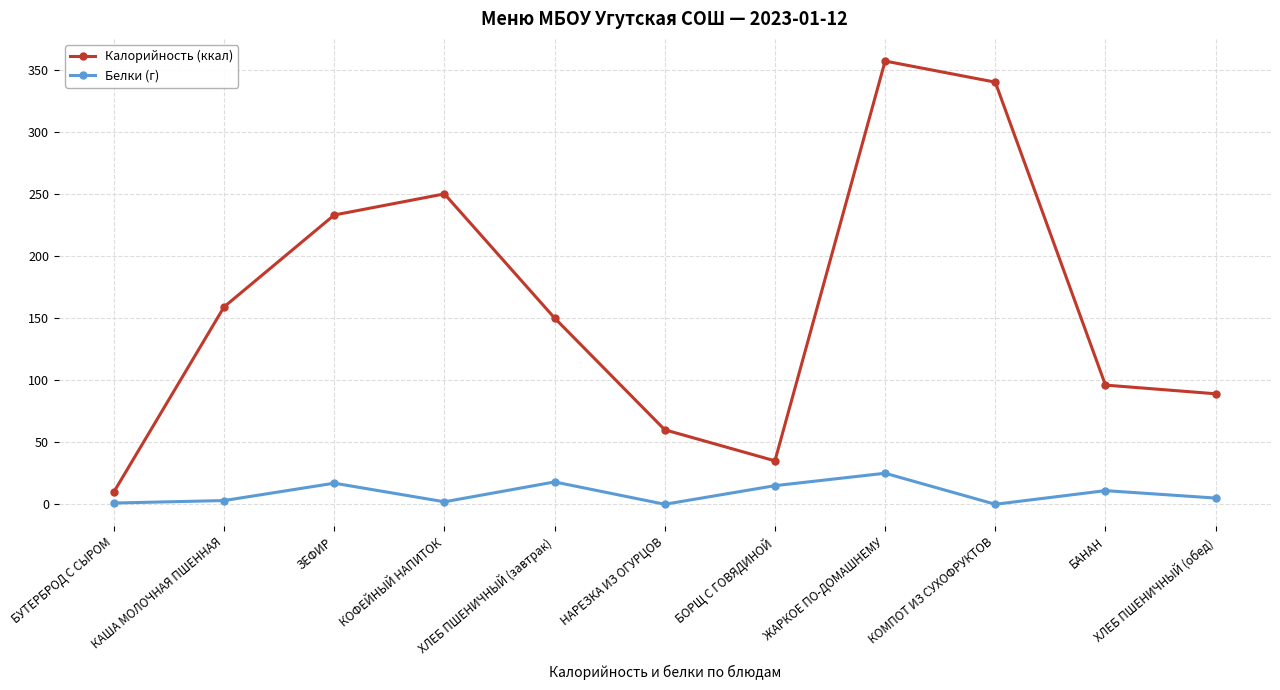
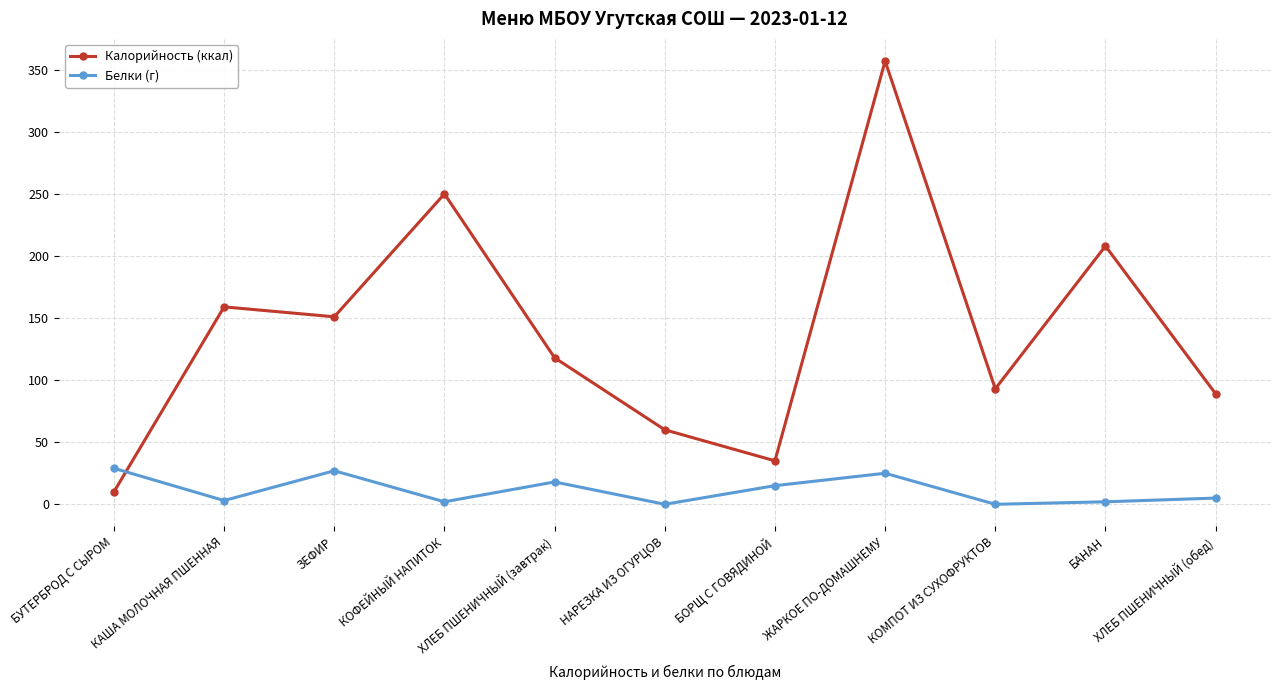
  {
    "Калорийность (ккал)": {
      "БУТЕРБРОД С СЫРОМ": 10,
      "КАША МОЛОЧНАЯ ПШЕННАЯ": 159,
-     "ЗЕФИР": 233,
+     "ЗЕФИР": 151,
      "КОФЕЙНЫЙ НАПИТОК": 250,
-     "ХЛЕБ ПШЕНИЧНЫЙ (завтрак)": 150,
+     "ХЛЕБ ПШЕНИЧНЫЙ (завтрак)": 118,
      "НАРЕЗКА ИЗ ОГУРЦОВ": 60,
      "БОРЩ С ГОВЯДИНОЙ": 35,
      "ЖАРКОЕ ПО-ДОМАШНЕМУ": 357,
-     "КОМПОТ ИЗ СУХОФРУКТОВ": 340,
-     "БАНАН": 96,
+     "КОМПОТ ИЗ СУХОФРУКТОВ": 93,
+     "БАНАН": 208,
      "ХЛЕБ ПШЕНИЧНЫЙ (обед)": 89
    },
    "Белки (г)": {
-     "БУТЕРБРОД С СЫРОМ": 1,
+     "БУТЕРБРОД С СЫРОМ": 29,
      "КАША МОЛОЧНАЯ ПШЕННАЯ": 3,
-     "ЗЕФИР": 17,
+     "ЗЕФИР": 27,
      "КОФЕЙНЫЙ НАПИТОК": 2,
      "ХЛЕБ ПШЕНИЧНЫЙ (завтрак)": 18,
      "НАРЕЗКА ИЗ ОГУРЦОВ": 0,
      "БОРЩ С ГОВЯДИНОЙ": 15,
      "ЖАРКОЕ ПО-ДОМАШНЕМУ": 25,
      "КОМПОТ ИЗ СУХОФРУКТОВ": 0,
-     "БАНАН": 11,
+     "БАНАН": 2,
      "ХЛЕБ ПШЕНИЧНЫЙ (обед)": 5
    }
  }
